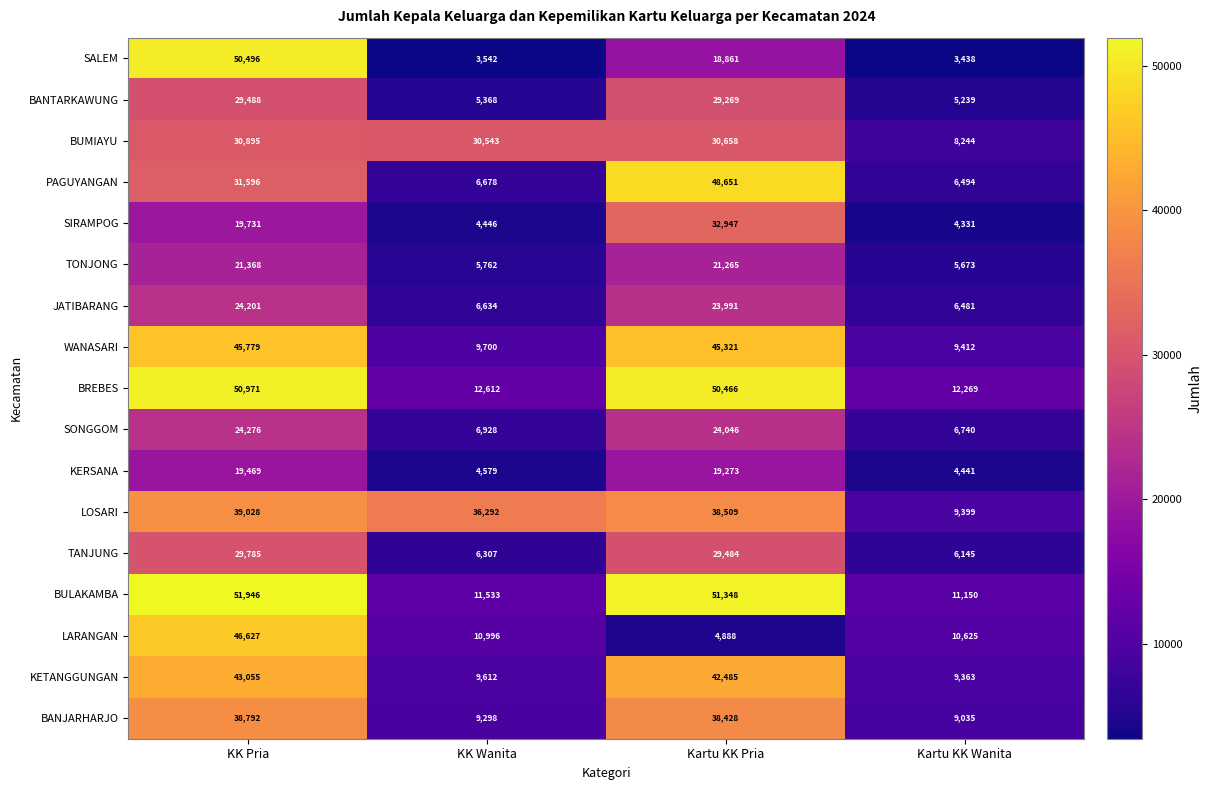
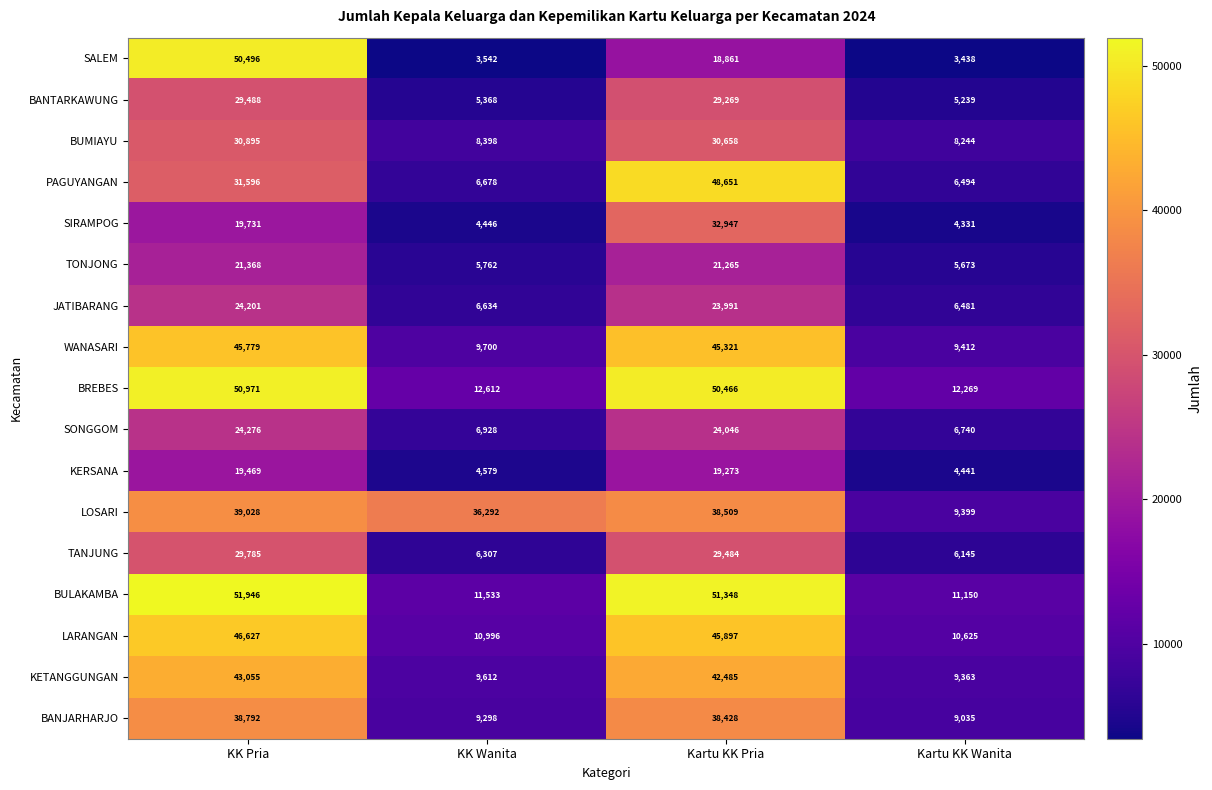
  {
    "SALEM": {
      "KK Pria": "50,496",
      "KK Wanita": "3,542",
      "Kartu KK Pria": "18,861",
      "Kartu KK Wanita": "3,438"
    },
    "BANTARKAWUNG": {
      "KK Pria": "29,488",
      "KK Wanita": "5,368",
      "Kartu KK Pria": "29,269",
      "Kartu KK Wanita": "5,239"
    },
    "BUMIAYU": {
      "KK Pria": "30,895",
-     "KK Wanita": "30,543",
+     "KK Wanita": "8,398",
      "Kartu KK Pria": "30,658",
      "Kartu KK Wanita": "8,244"
    },
    "PAGUYANGAN": {
      "KK Pria": "31,596",
      "KK Wanita": "6,678",
      "Kartu KK Pria": "48,651",
      "Kartu KK Wanita": "6,494"
    },
    "SIRAMPOG": {
      "KK Pria": "19,731",
      "KK Wanita": "4,446",
      "Kartu KK Pria": "32,947",
      "Kartu KK Wanita": "4,331"
    },
    "TONJONG": {
      "KK Pria": "21,368",
      "KK Wanita": "5,762",
      "Kartu KK Pria": "21,265",
      "Kartu KK Wanita": "5,673"
    },
    "JATIBARANG": {
      "KK Pria": "24,201",
      "KK Wanita": "6,634",
      "Kartu KK Pria": "23,991",
      "Kartu KK Wanita": "6,481"
    },
    "WANASARI": {
      "KK Pria": "45,779",
      "KK Wanita": "9,700",
      "Kartu KK Pria": "45,321",
      "Kartu KK Wanita": "9,412"
    },
    "BREBES": {
      "KK Pria": "50,971",
      "KK Wanita": "12,612",
      "Kartu KK Pria": "50,466",
      "Kartu KK Wanita": "12,269"
    },
    "SONGGOM": {
      "KK Pria": "24,276",
      "KK Wanita": "6,928",
      "Kartu KK Pria": "24,046",
      "Kartu KK Wanita": "6,740"
    },
    "KERSANA": {
      "KK Pria": "19,469",
      "KK Wanita": "4,579",
      "Kartu KK Pria": "19,273",
      "Kartu KK Wanita": "4,441"
    },
    "LOSARI": {
      "KK Pria": "39,028",
      "KK Wanita": "36,292",
      "Kartu KK Pria": "38,509",
      "Kartu KK Wanita": "9,399"
    },
    "TANJUNG": {
      "KK Pria": "29,785",
      "KK Wanita": "6,307",
      "Kartu KK Pria": "29,484",
      "Kartu KK Wanita": "6,145"
    },
    "BULAKAMBA": {
      "KK Pria": "51,946",
      "KK Wanita": "11,533",
      "Kartu KK Pria": "51,348",
      "Kartu KK Wanita": "11,150"
    },
    "LARANGAN": {
      "KK Pria": "46,627",
      "KK Wanita": "10,996",
-     "Kartu KK Pria": "4,888",
+     "Kartu KK Pria": "45,897",
      "Kartu KK Wanita": "10,625"
    },
    "KETANGGUNGAN": {
      "KK Pria": "43,055",
      "KK Wanita": "9,612",
      "Kartu KK Pria": "42,485",
      "Kartu KK Wanita": "9,363"
    },
    "BANJARHARJO": {
      "KK Pria": "38,792",
      "KK Wanita": "9,298",
      "Kartu KK Pria": "38,428",
      "Kartu KK Wanita": "9,035"
    }
  }
